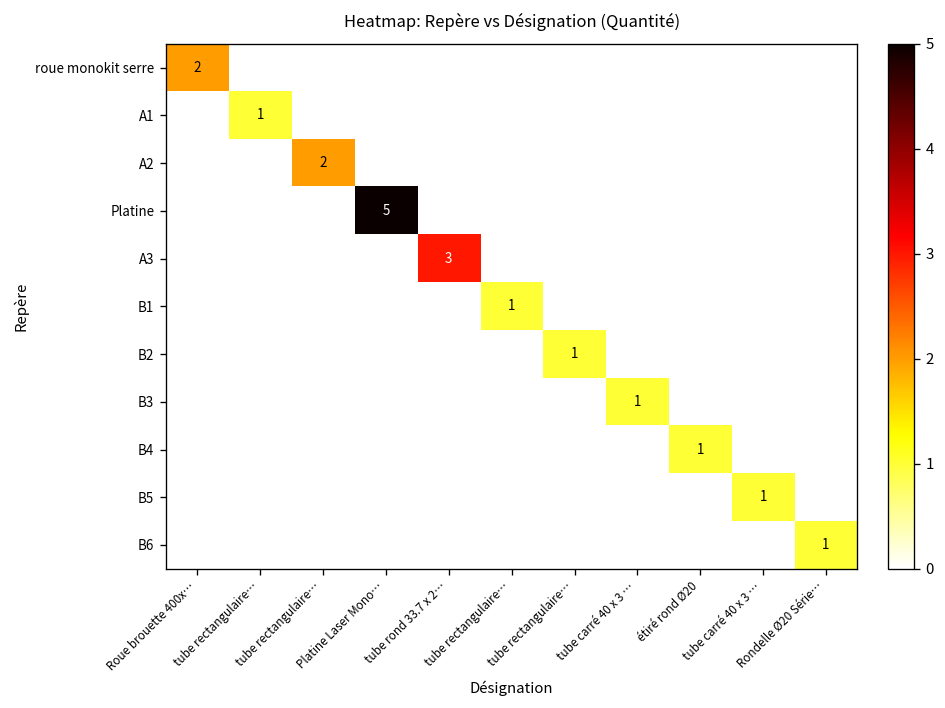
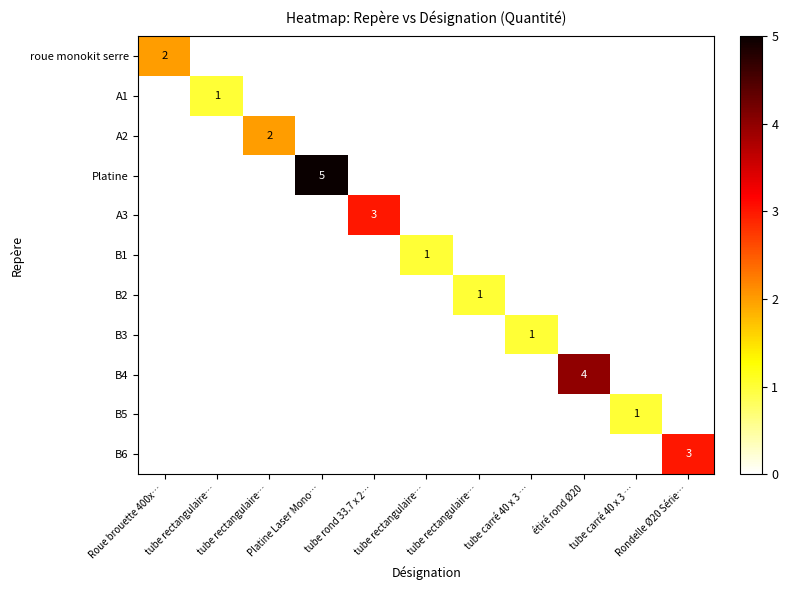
  {
    "roue monokit serre": {
      "Roue brouette 400x…": 2
    },
    "Platine": {
      "Platine Laser Mono…": 5
    },
    "A3": {
      "tube rond 33.7 x 2…": 3
    },
    "B4": {
-     "étiré rond Ø20": 1
+     "étiré rond Ø20": 4
    },
    "B6": {
-     "Rondelle Ø20 Série…": 1
+     "Rondelle Ø20 Série…": 3
    }
  }
